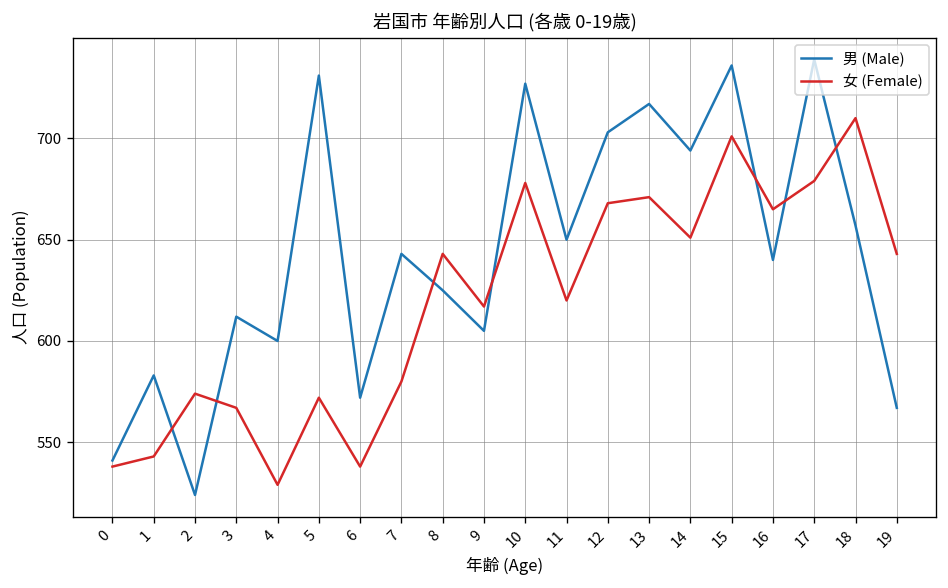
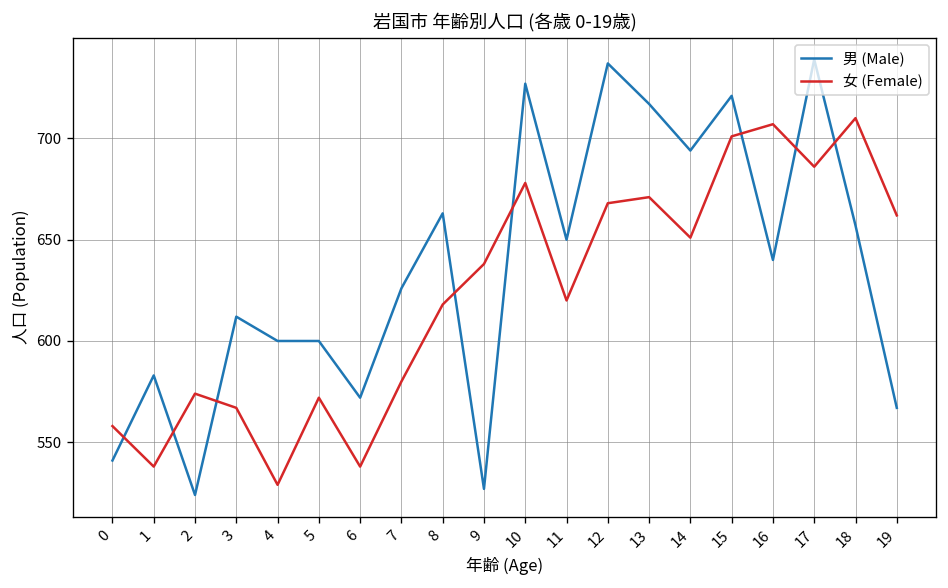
  {
    "男 (Male)": {
      "0": 541,
      "1": 583,
      "2": 524,
      "3": 612,
      "4": 600,
-     "5": 731,
+     "5": 600,
      "6": 572,
-     "7": 643,
-     "8": 625,
-     "9": 605,
+     "7": 626,
+     "8": 663,
+     "9": 527,
      "10": 727,
      "11": 650,
-     "12": 703,
+     "12": 737,
      "13": 717,
      "14": 694,
-     "15": 736,
+     "15": 721,
      "16": 640,
      "18": 657,
      "19": 567
    },
    "女 (Female)": {
-     "0": 538,
-     "1": 543,
+     "0": 558,
+     "1": 538,
      "2": 574,
      "3": 567,
      "4": 529,
      "5": 572,
      "6": 538,
      "7": 580,
-     "8": 643,
-     "9": 617,
+     "8": 618,
+     "9": 638,
      "10": 678,
      "11": 620,
      "12": 668,
      "13": 671,
      "14": 651,
      "15": 701,
-     "16": 665,
-     "17": 679,
+     "16": 707,
+     "17": 686,
      "18": 710,
-     "19": 643
+     "19": 662
    }
  }
